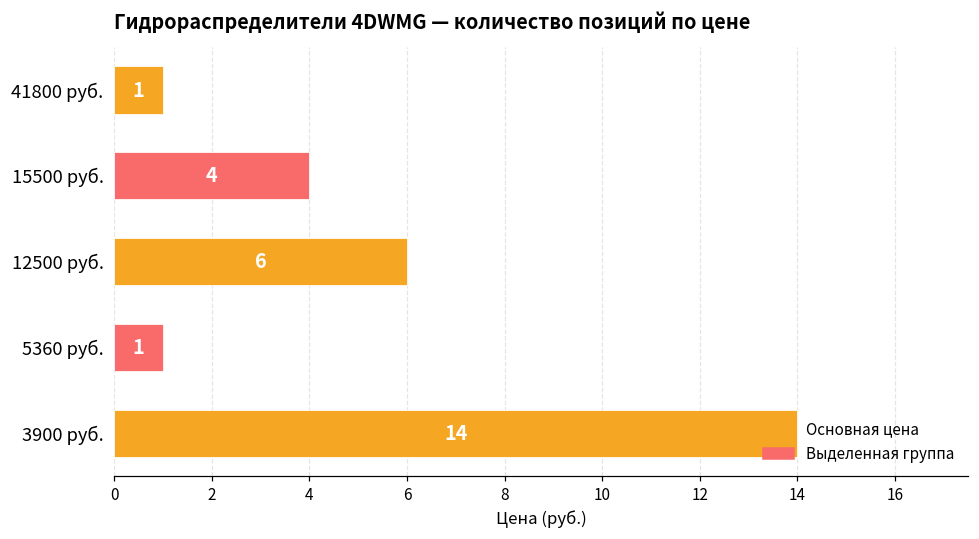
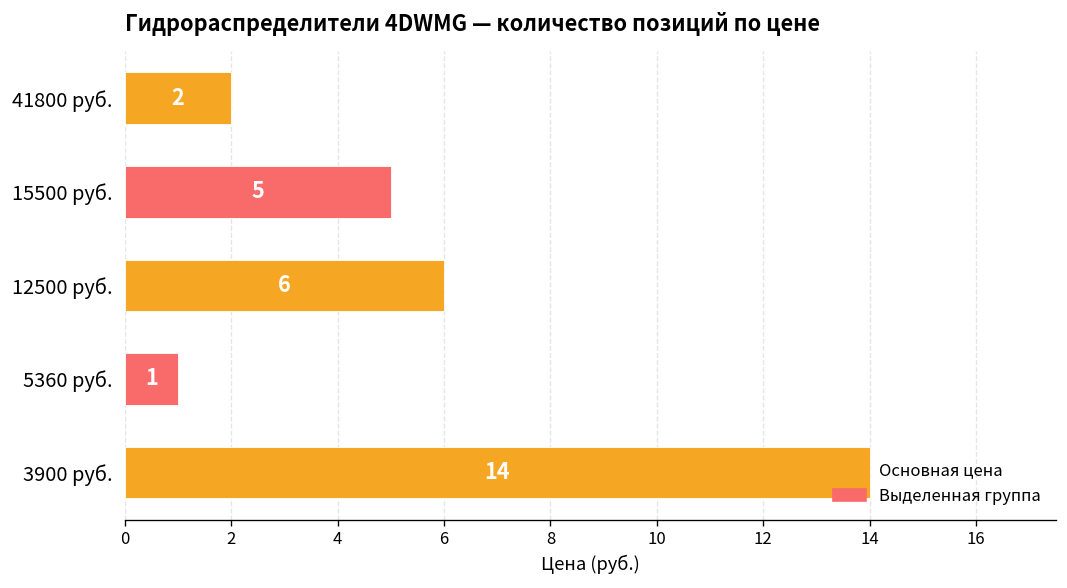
  {
-   "41800 руб.": 1,
-   "15500 руб.": 4,
+   "41800 руб.": 2,
+   "15500 руб.": 5,
    "12500 руб.": 6,
    "5360 руб.": 1,
    "3900 руб.": 14
  }
